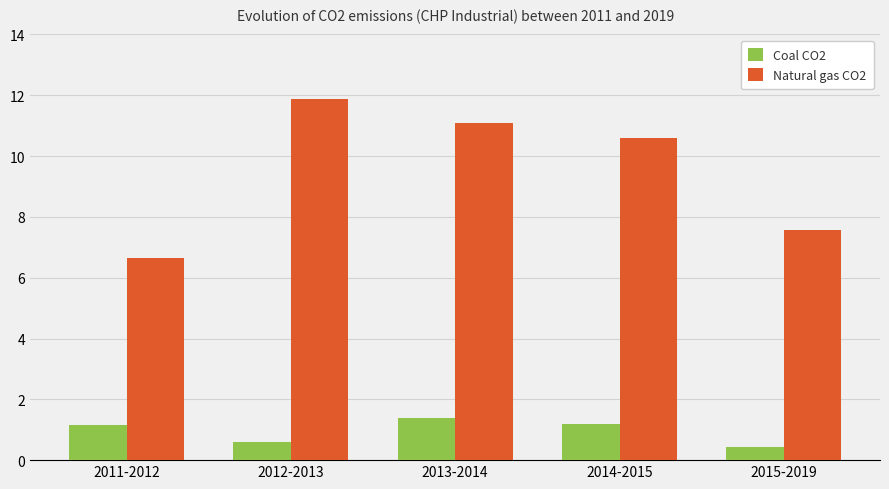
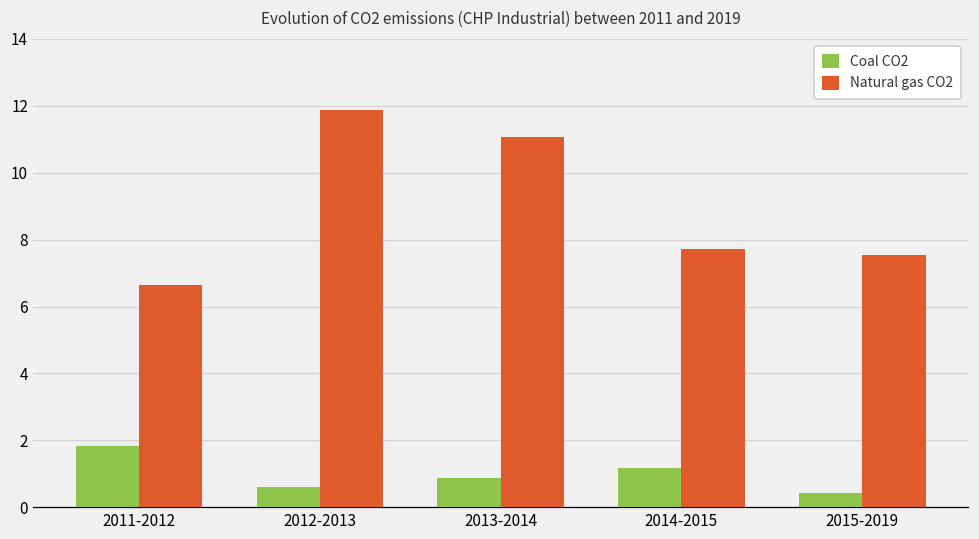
  {
    "Coal CO2": {
-     "2011-2012": 1.2,
+     "2011-2012": 1.8,
      "2012-2013": 0.6,
-     "2013-2014": 1.4,
+     "2013-2014": 0.9,
      "2014-2015": 1.2,
      "2015-2019": 0.4
    },
    "Natural gas CO2": {
      "2011-2012": 6.6,
      "2012-2013": 11.9,
      "2013-2014": 11.1,
-     "2014-2015": 10.6,
+     "2014-2015": 7.7,
      "2015-2019": 7.6
    }
  }
